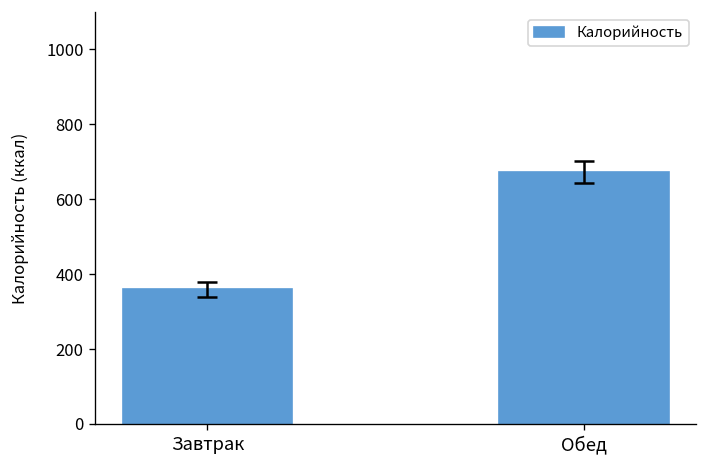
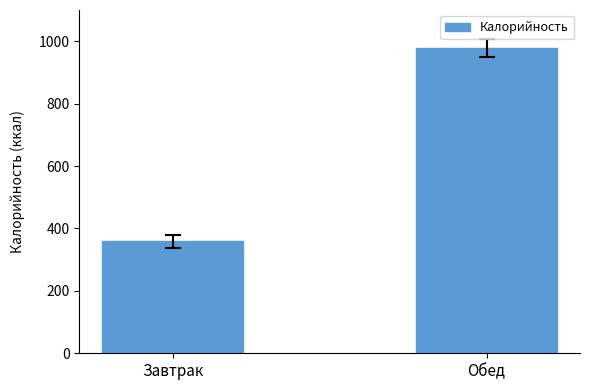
  {
    "Калорийность": {
      "Завтрак": 360,
-     "Обед": 670
+     "Обед": 980
    }
  }
